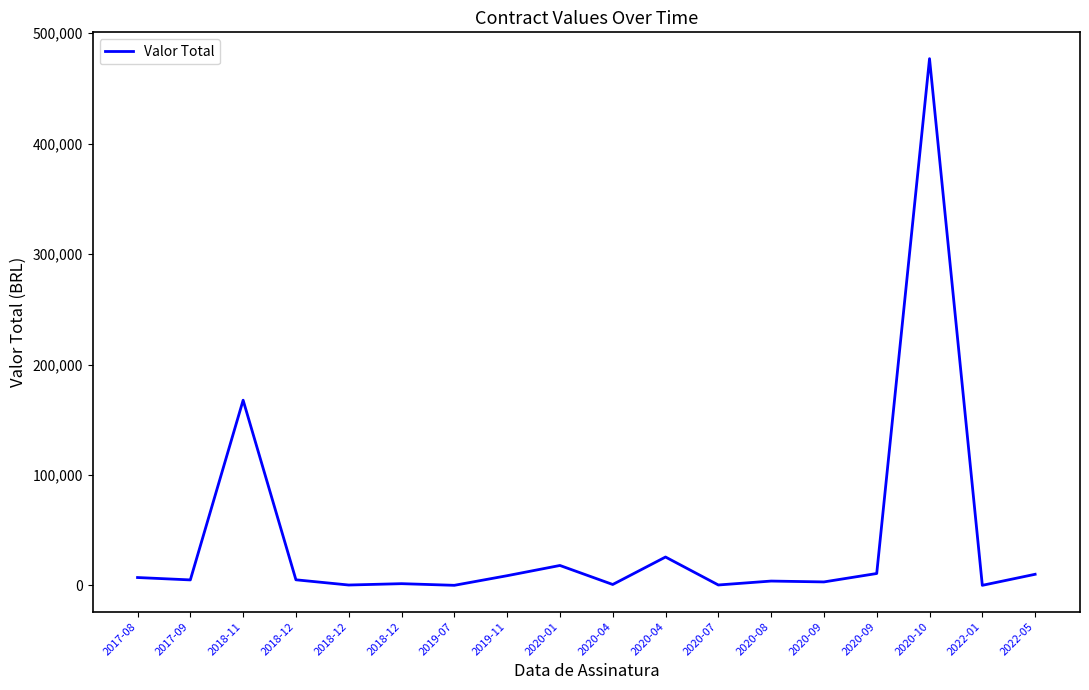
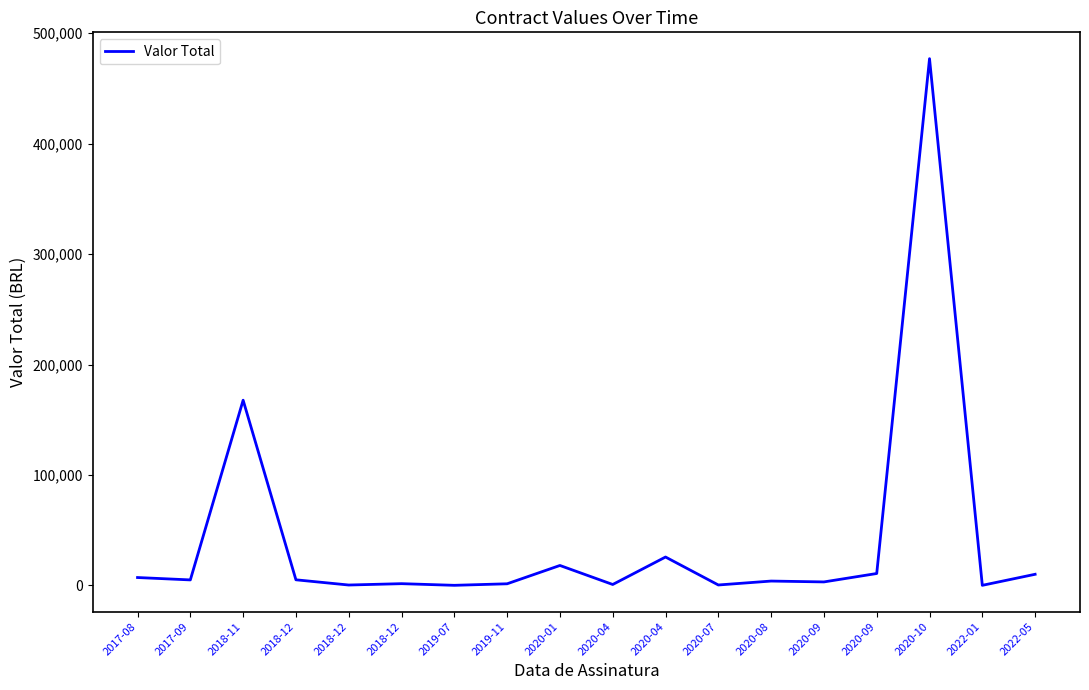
  {
    "2017-08": "7,000",
    "2017-09": "5,000",
    "2018-11": "168,000",
    "2019-07": "0",
-   "2019-11": "9,000",
+   "2019-11": "1,000",
    "2020-01": "18,000",
    "2020-07": "0",
    "2020-08": "4,000",
    "2020-10": "477,000",
    "2022-01": "0",
    "2022-05": "10,000"
  }
